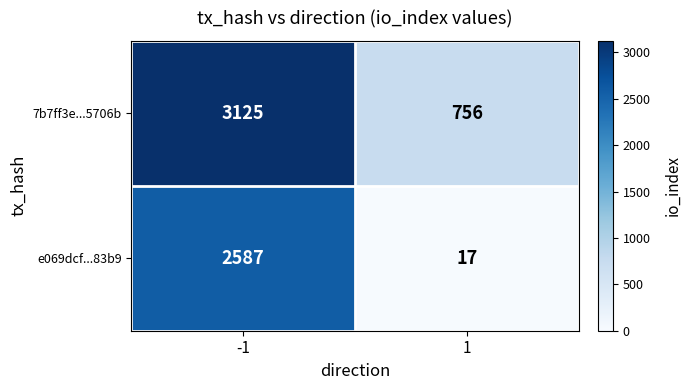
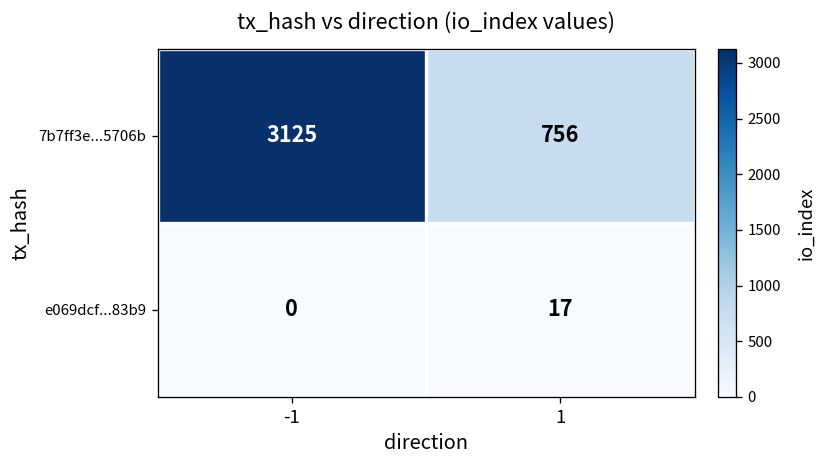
  {
    "7b7ff3e...5706b": {
      "-1": 3125,
      "1": 756
    },
    "e069dcf...83b9": {
-     "-1": 2587,
+     "-1": 0,
      "1": 17
    }
  }
